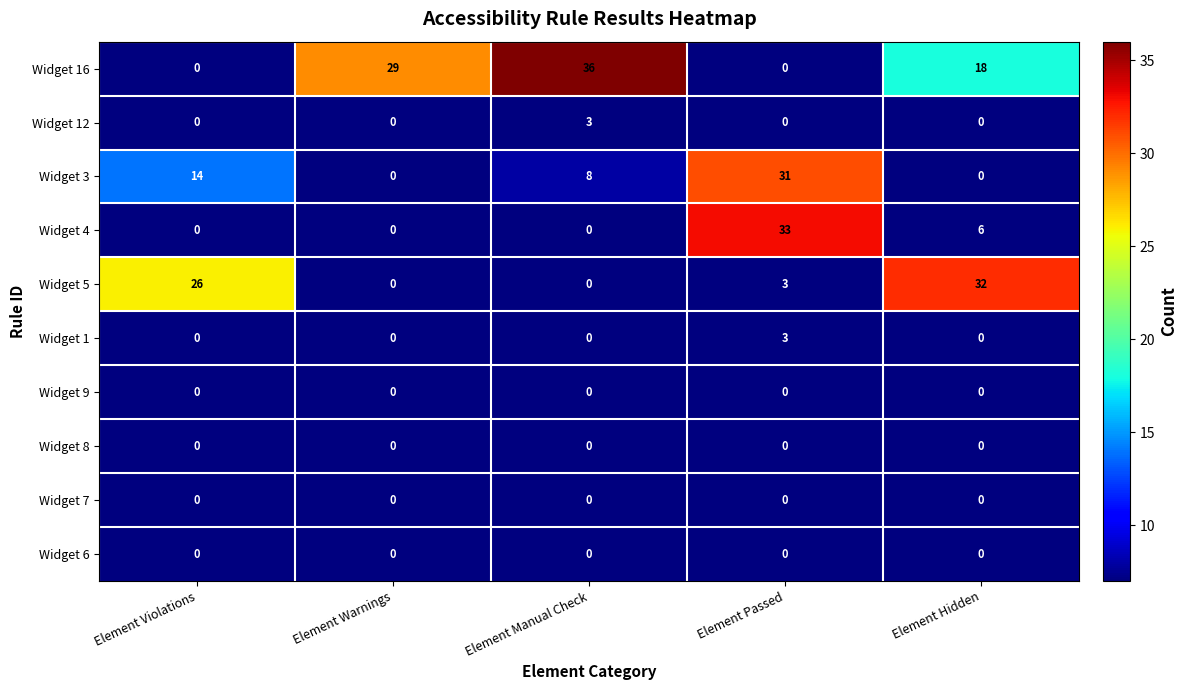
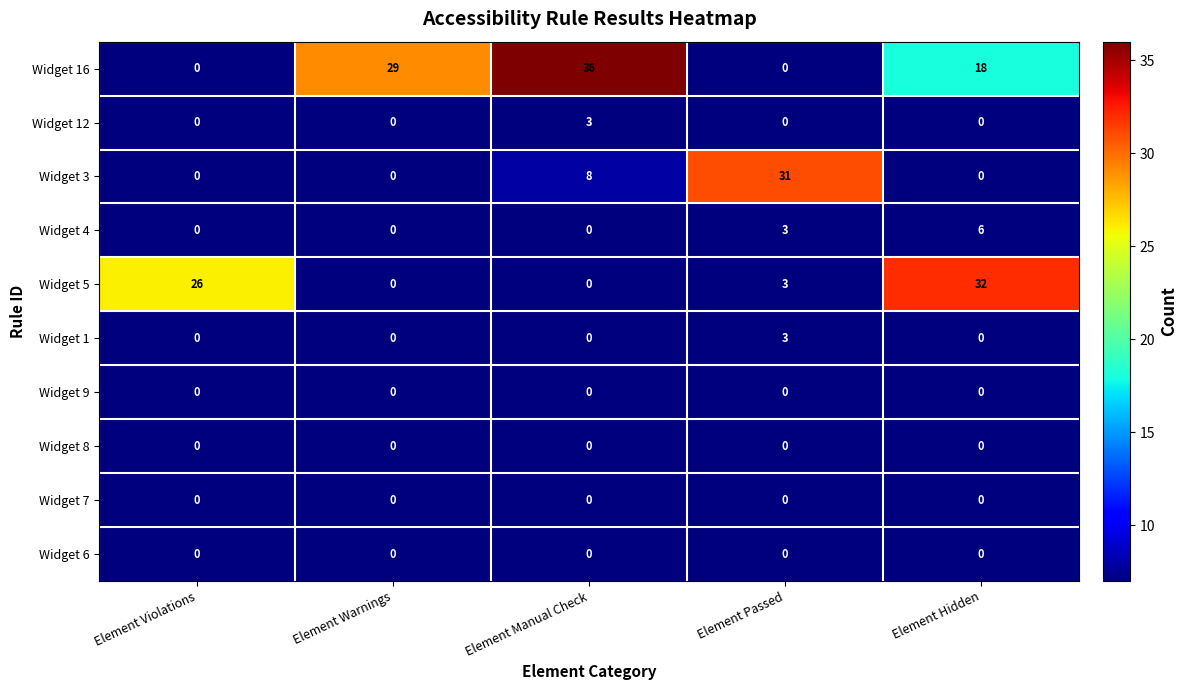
  {
    "Widget 16": {
      "Element Violations": 0,
      "Element Warnings": 29,
      "Element Manual Check": 36,
      "Element Passed": 0,
      "Element Hidden": 18
    },
    "Widget 12": {
      "Element Violations": 0,
      "Element Warnings": 0,
      "Element Manual Check": 3,
      "Element Passed": 0,
      "Element Hidden": 0
    },
    "Widget 3": {
-     "Element Violations": 14,
+     "Element Violations": 0,
      "Element Warnings": 0,
      "Element Manual Check": 8,
      "Element Passed": 31,
      "Element Hidden": 0
    },
    "Widget 4": {
      "Element Violations": 0,
      "Element Warnings": 0,
      "Element Manual Check": 0,
-     "Element Passed": 33,
+     "Element Passed": 3,
      "Element Hidden": 6
    },
    "Widget 5": {
      "Element Violations": 26,
      "Element Warnings": 0,
      "Element Manual Check": 0,
      "Element Passed": 3,
      "Element Hidden": 32
    },
    "Widget 1": {
      "Element Violations": 0,
      "Element Warnings": 0,
      "Element Manual Check": 0,
      "Element Passed": 3,
      "Element Hidden": 0
    },
    "Widget 9": {
      "Element Violations": 0,
      "Element Warnings": 0,
      "Element Manual Check": 0,
      "Element Passed": 0,
      "Element Hidden": 0
    },
    "Widget 8": {
      "Element Violations": 0,
      "Element Warnings": 0,
      "Element Manual Check": 0,
      "Element Passed": 0,
      "Element Hidden": 0
    },
    "Widget 7": {
      "Element Violations": 0,
      "Element Warnings": 0,
      "Element Manual Check": 0,
      "Element Passed": 0,
      "Element Hidden": 0
    },
    "Widget 6": {
      "Element Violations": 0,
      "Element Warnings": 0,
      "Element Manual Check": 0,
      "Element Passed": 0,
      "Element Hidden": 0
    }
  }
